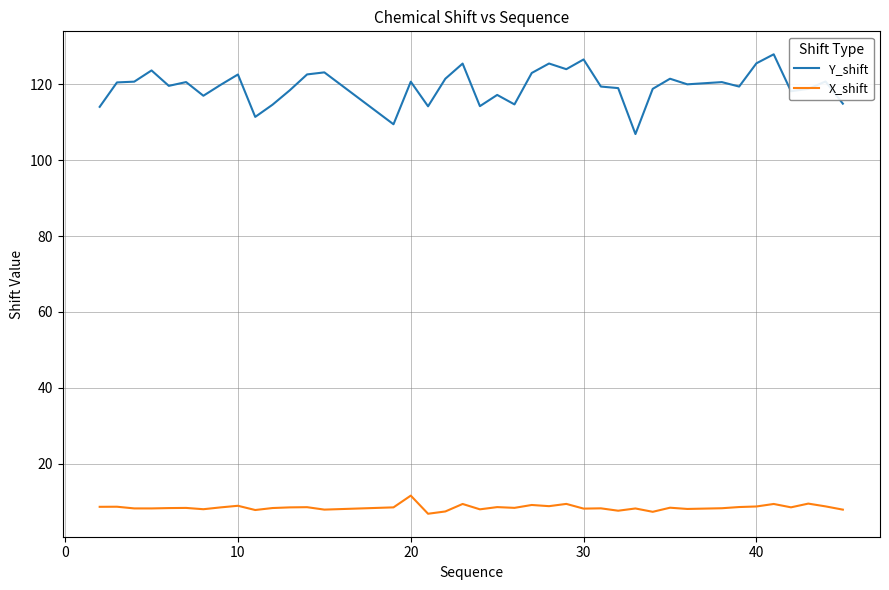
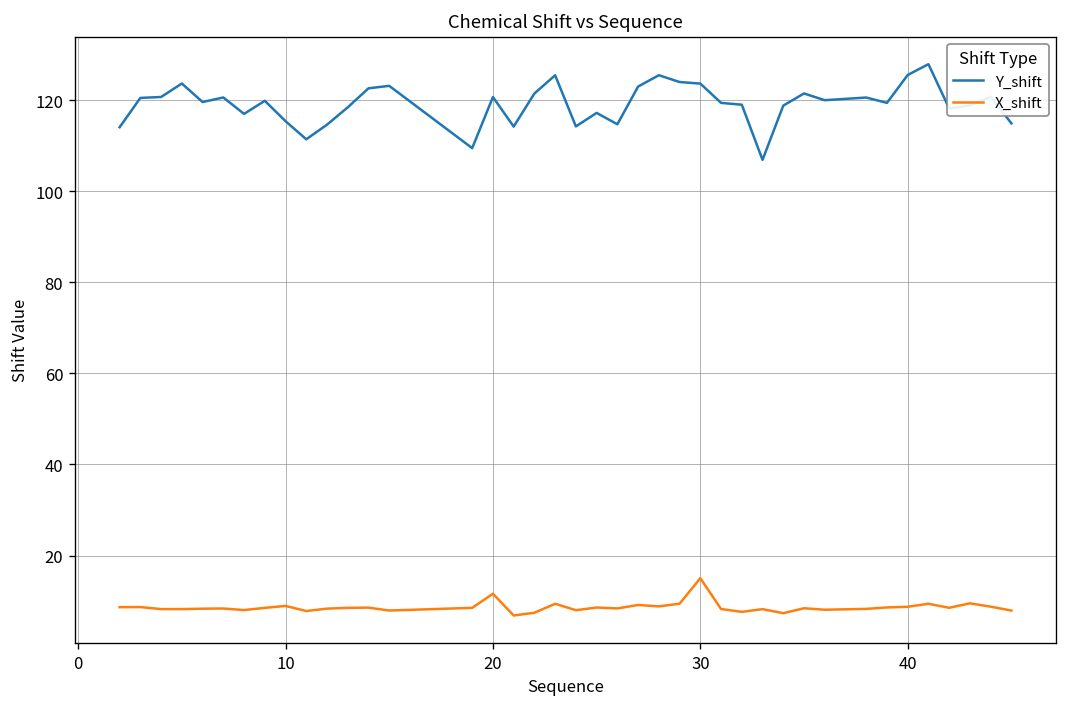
  {
    "Y_shift": {
-     "10": 123,
+     "10": 115,
      "20": 121,
-     "30": 127,
+     "30": 124,
      "40": 126
    },
    "X_shift": {
      "10": 9,
      "20": 12,
-     "30": 8,
+     "30": 15,
      "40": 9
    }
  }
